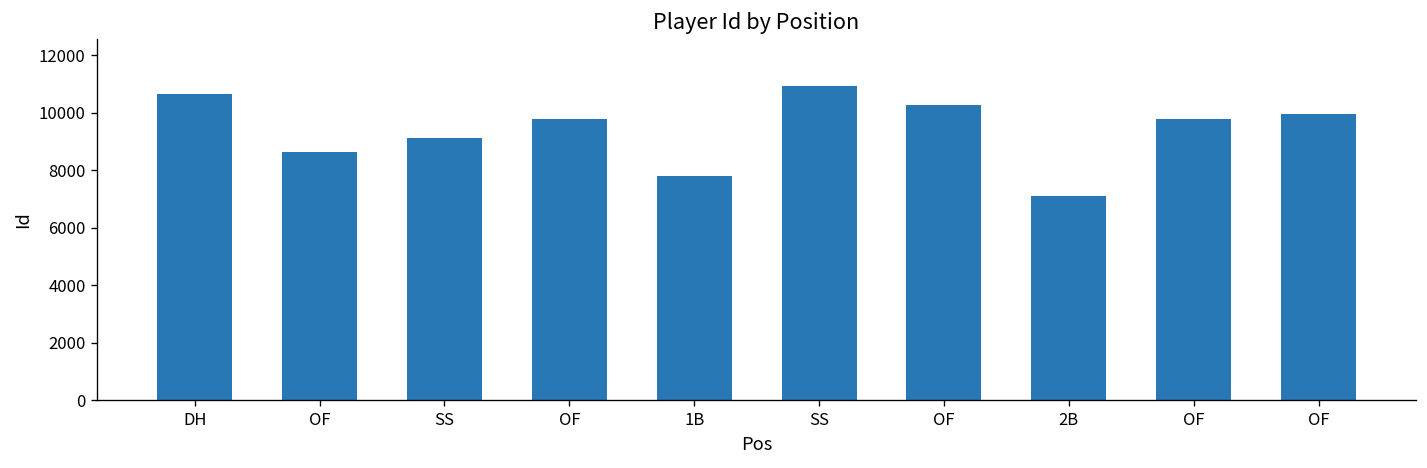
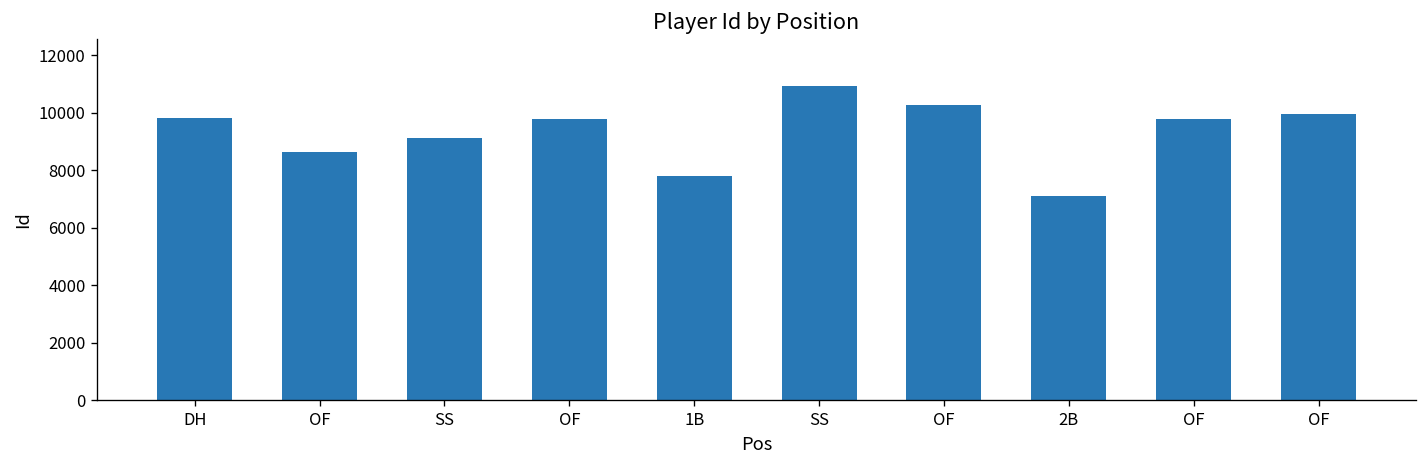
  {
-   "DH": 10600,
+   "DH": 9800,
    "1B": 7800,
    "2B": 7100
  }
